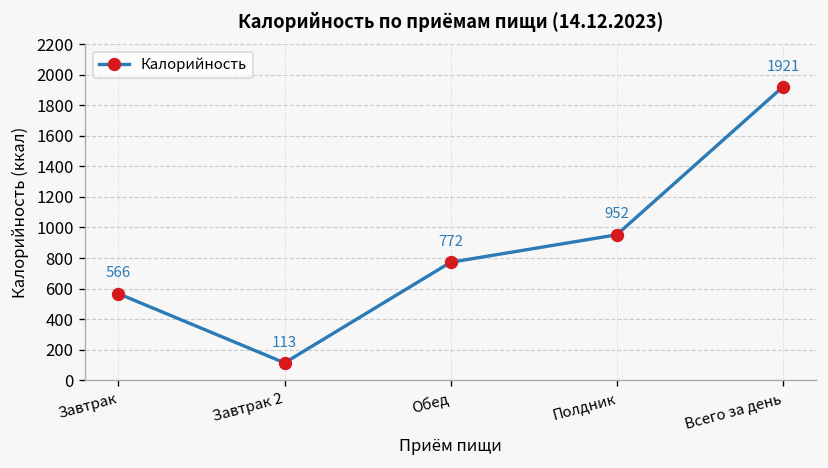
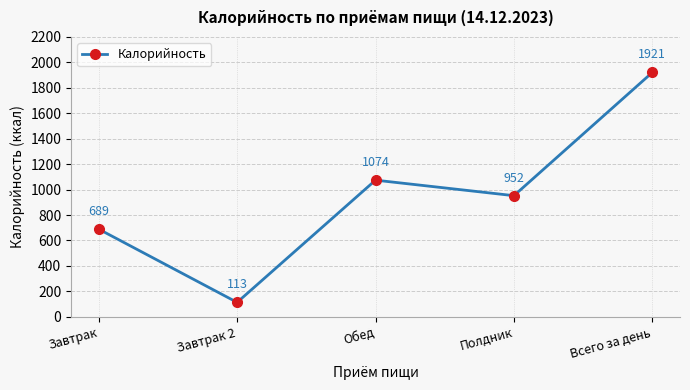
  {
-   "Завтрак": 566,
+   "Завтрак": 689,
    "Завтрак 2": 113,
-   "Обед": 772,
+   "Обед": 1074,
    "Полдник": 952,
    "Всего за день": 1921
  }
